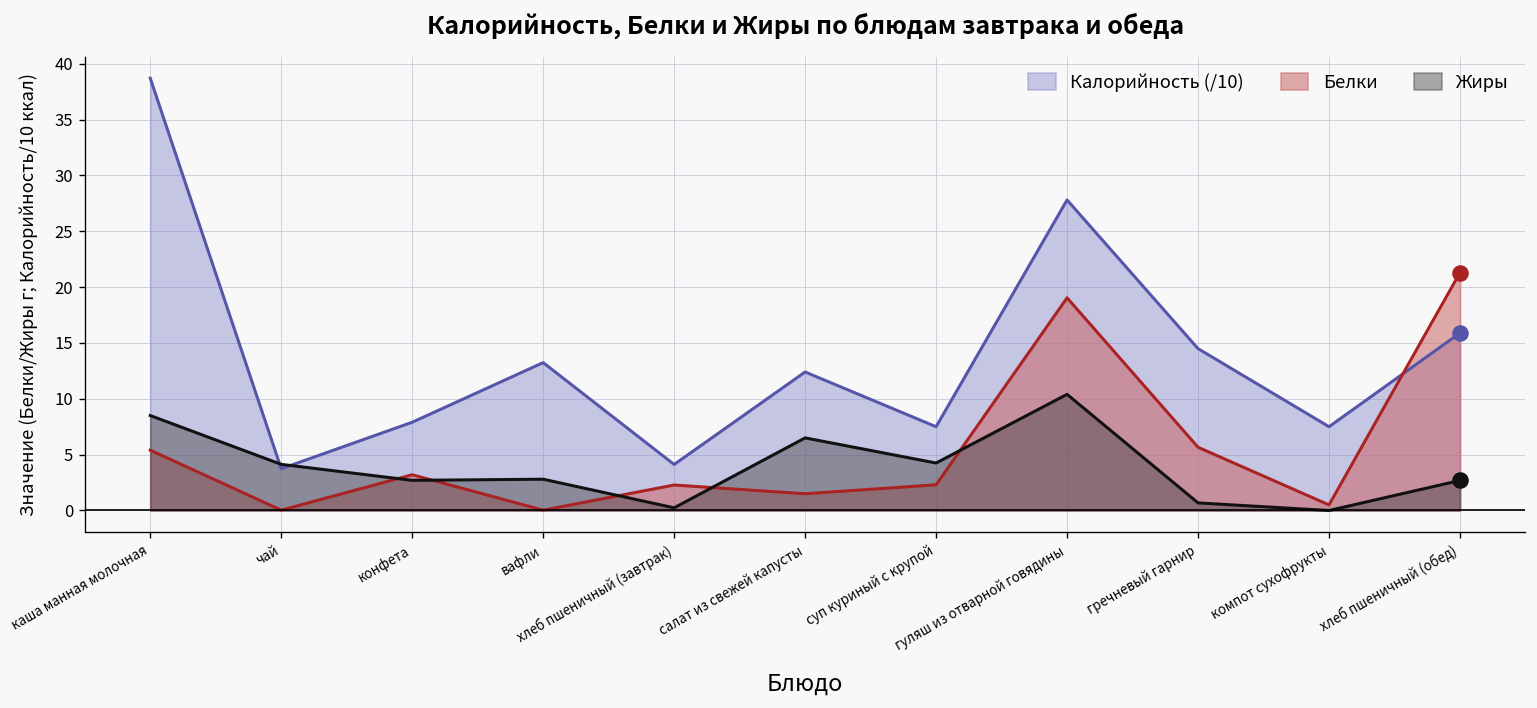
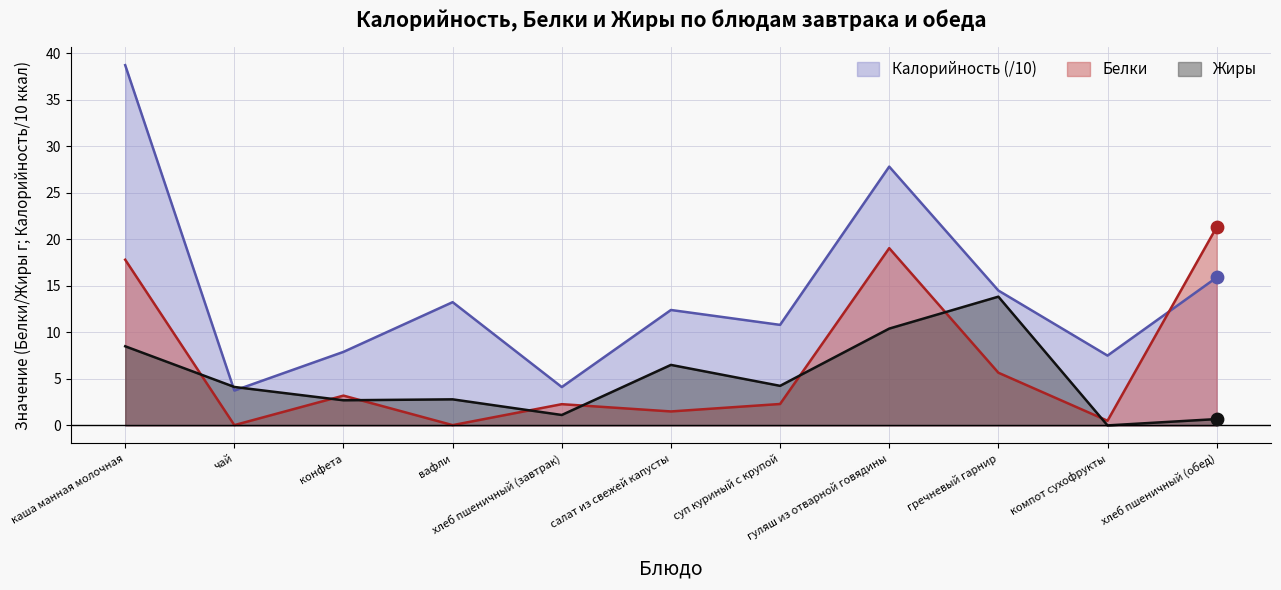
  {
    "Калорийность (/10)": {
      "каша манная молочная": 39,
      "чай": 4,
      "конфета": 8,
      "вафли": 13,
      "хлеб пшеничный (завтрак)": 4,
      "салат из свежей капусты": 12,
-     "суп куриный с крупой": 8,
+     "суп куриный с крупой": 11,
      "гуляш из отварной говядины": 28,
      "гречневый гарнир": 14,
      "компот сухофрукты": 8
    },
    "Белки": {
-     "каша манная молочная": 5,
+     "каша манная молочная": 18,
      "чай": 0,
      "конфета": 3,
      "вафли": 0,
      "хлеб пшеничный (завтрак)": 2,
      "салат из свежей капусты": 2,
      "суп куриный с крупой": 2,
      "гуляш из отварной говядины": 19,
      "гречневый гарнир": 6,
      "компот сухофрукты": 1
    },
    "Жиры": {
      "каша манная молочная": 9,
      "чай": 4,
      "конфета": 3,
      "вафли": 3,
-     "хлеб пшеничный (завтрак)": 0,
+     "хлеб пшеничный (завтрак)": 1,
      "салат из свежей капусты": 7,
      "суп куриный с крупой": 4,
      "гуляш из отварной говядины": 10,
-     "гречневый гарнир": 1,
+     "гречневый гарнир": 14,
      "компот сухофрукты": 0,
-     "хлеб пшеничный (обед)": 3
+     "хлеб пшеничный (обед)": 1
    }
  }
